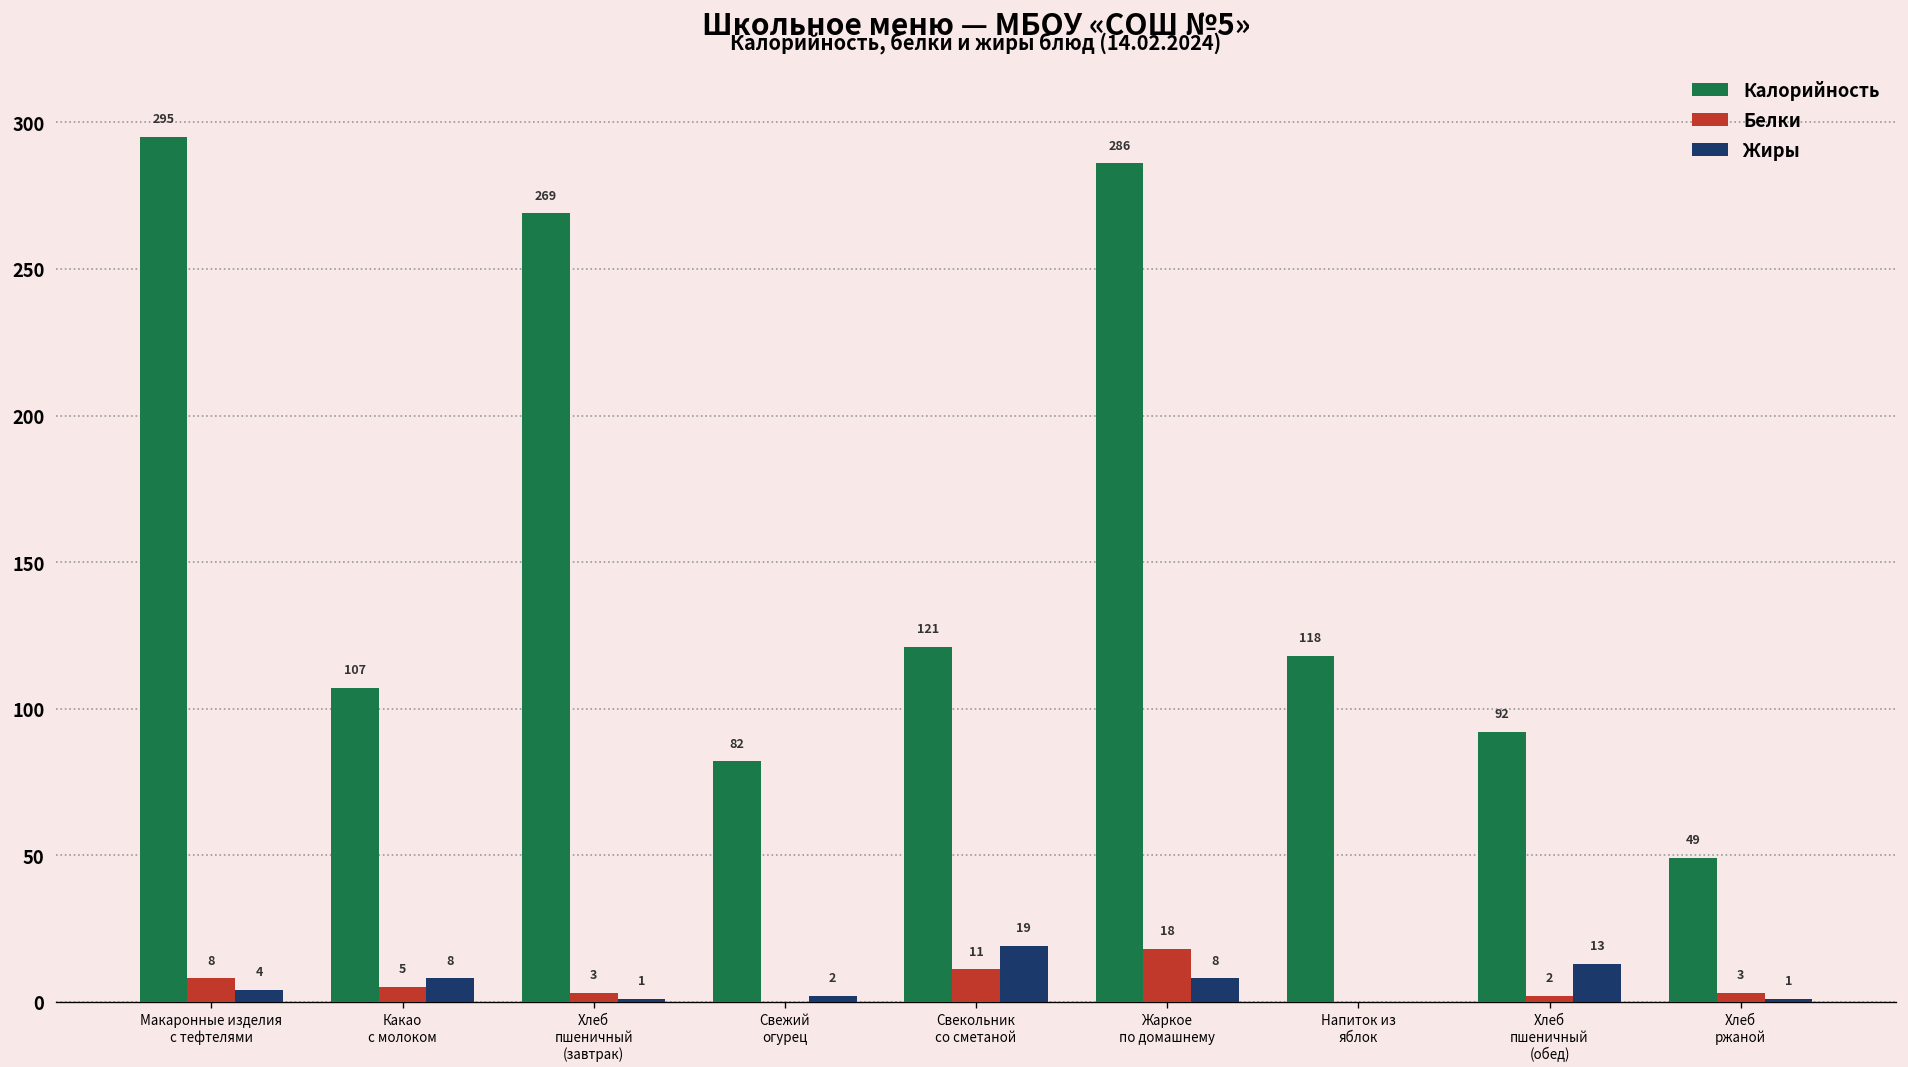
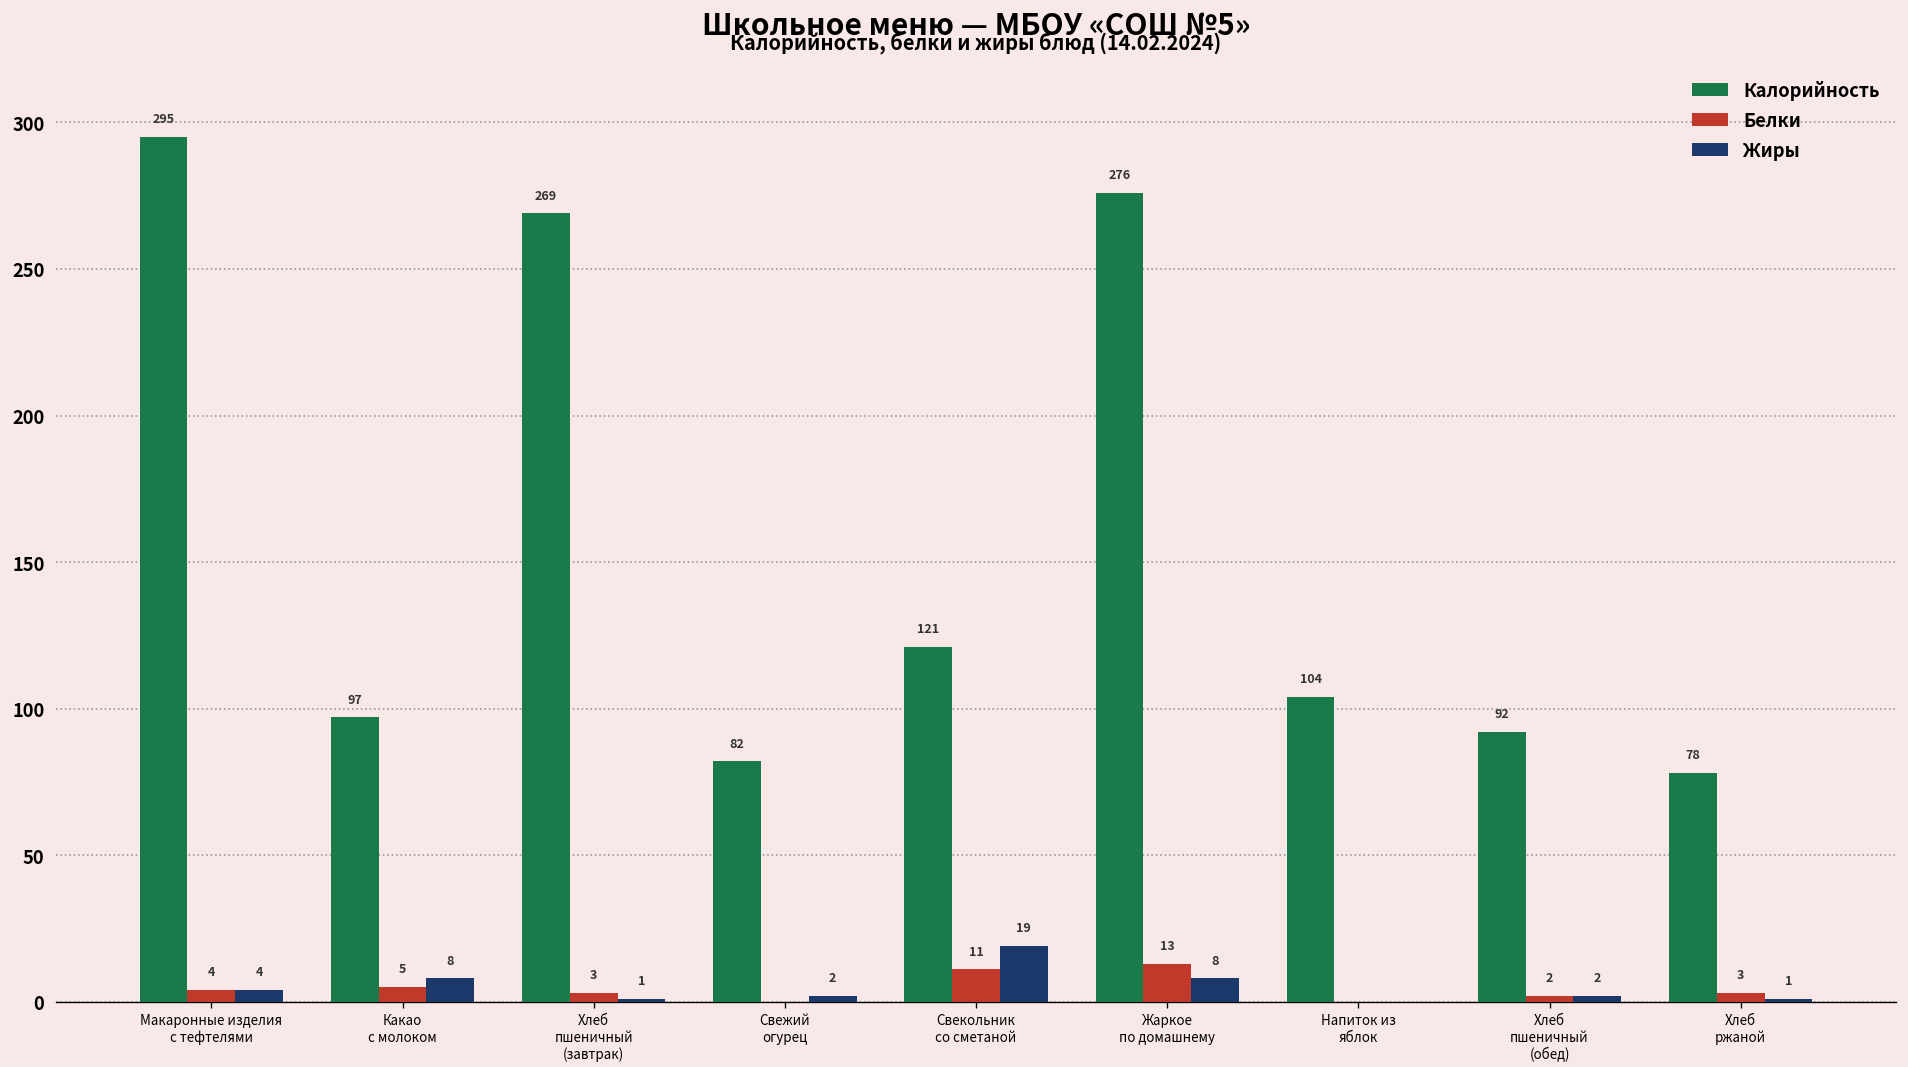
  {
    "Калорийность": {
      "Макаронные изделия с тефтелями": 295,
-     "Какао с молоком": 107,
+     "Какао с молоком": 97,
      "Хлеб пшеничный (завтрак)": 269,
      "Свежий огурец": 82,
      "Свекольник со сметаной": 121,
-     "Жаркое по домашнему": 286,
-     "Напиток из яблок": 118,
+     "Жаркое по домашнему": 276,
+     "Напиток из яблок": 104,
      "Хлеб пшеничный (обед)": 92,
-     "Хлеб ржаной": 49
+     "Хлеб ржаной": 78
    },
    "Белки": {
-     "Макаронные изделия с тефтелями": 8,
+     "Макаронные изделия с тефтелями": 4,
      "Какао с молоком": 5,
      "Хлеб пшеничный (завтрак)": 3,
      "Свекольник со сметаной": 11,
-     "Жаркое по домашнему": 18,
+     "Жаркое по домашнему": 13,
      "Хлеб пшеничный (обед)": 2,
      "Хлеб ржаной": 3
    },
    "Жиры": {
      "Макаронные изделия с тефтелями": 4,
      "Какао с молоком": 8,
      "Хлеб пшеничный (завтрак)": 1,
      "Свежий огурец": 2,
      "Свекольник со сметаной": 19,
      "Жаркое по домашнему": 8,
-     "Хлеб пшеничный (обед)": 13,
+     "Хлеб пшеничный (обед)": 2,
      "Хлеб ржаной": 1
    }
  }
